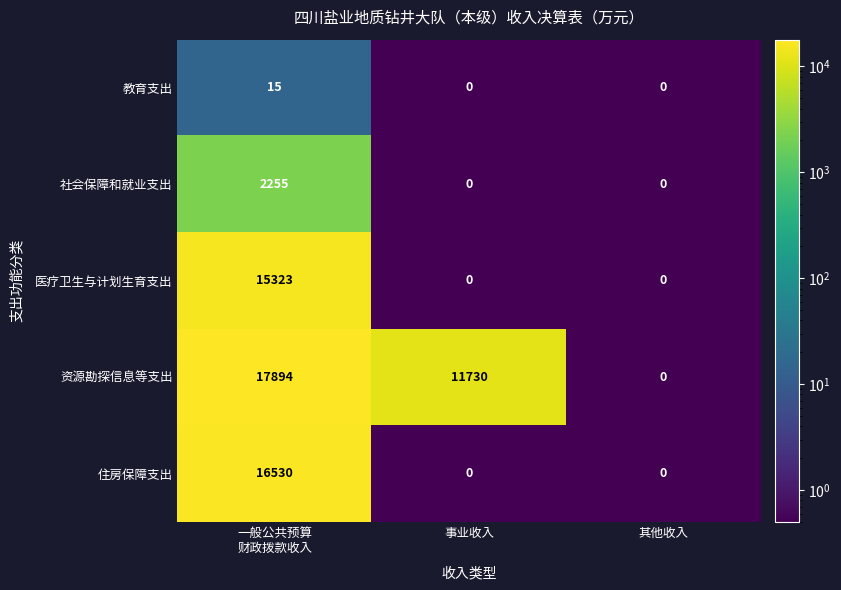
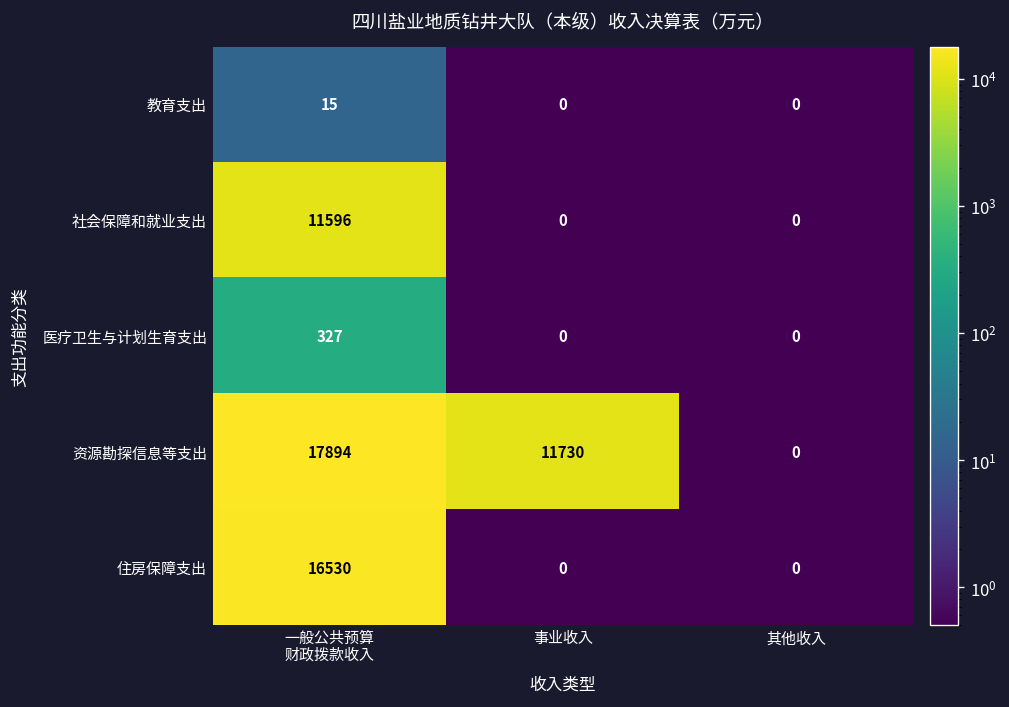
  {
    "教育支出": {
      "一般公共预算 财政拨款收入": 15,
      "事业收入": 0,
      "其他收入": 0
    },
    "社会保障和就业支出": {
-     "一般公共预算 财政拨款收入": 2255,
+     "一般公共预算 财政拨款收入": 11596,
      "事业收入": 0,
      "其他收入": 0
    },
    "医疗卫生与计划生育支出": {
-     "一般公共预算 财政拨款收入": 15323,
+     "一般公共预算 财政拨款收入": 327,
      "事业收入": 0,
      "其他收入": 0
    },
    "资源勘探信息等支出": {
      "一般公共预算 财政拨款收入": 17894,
      "事业收入": 11730,
      "其他收入": 0
    },
    "住房保障支出": {
      "一般公共预算 财政拨款收入": 16530,
      "事业收入": 0,
      "其他收入": 0
    }
  }
